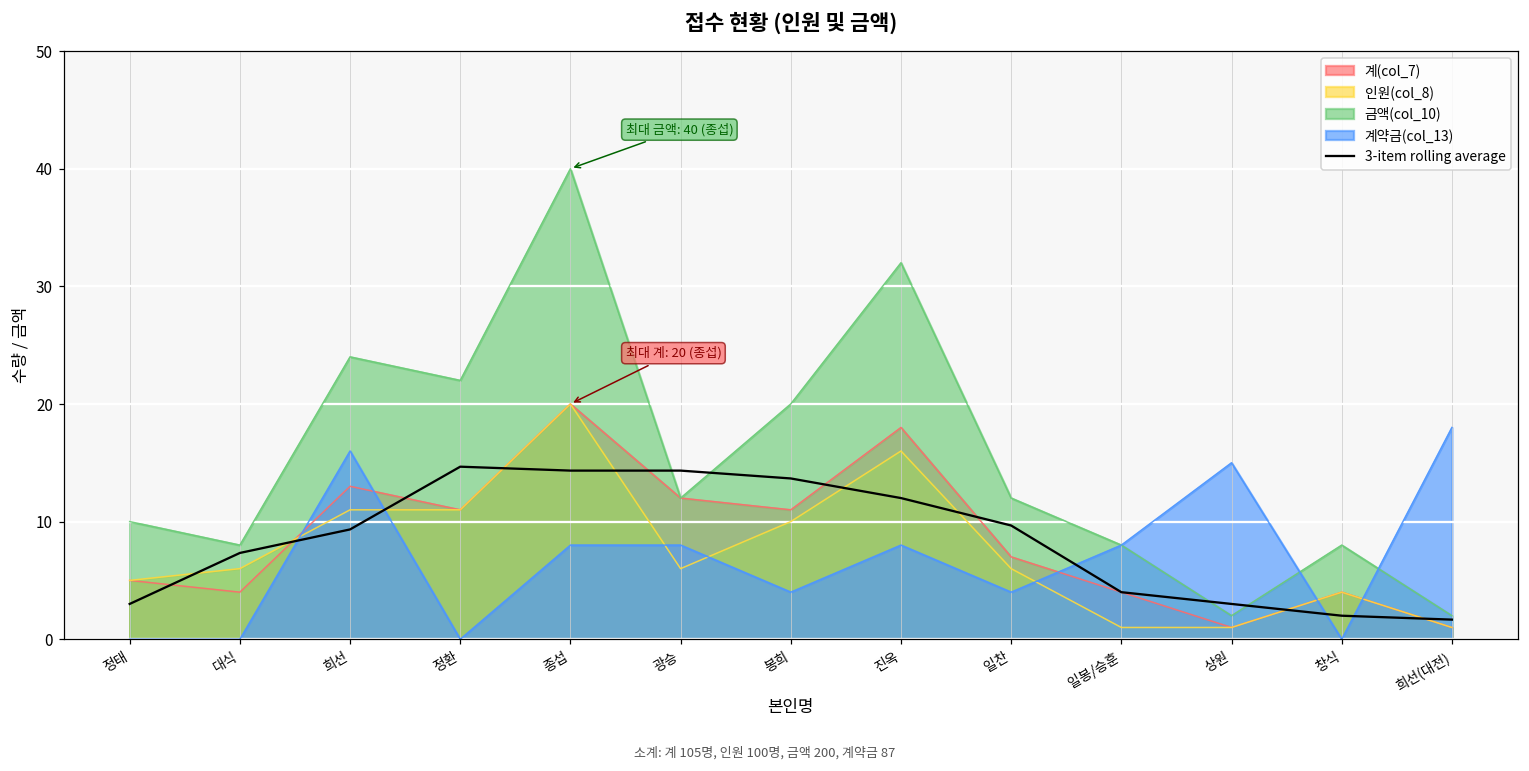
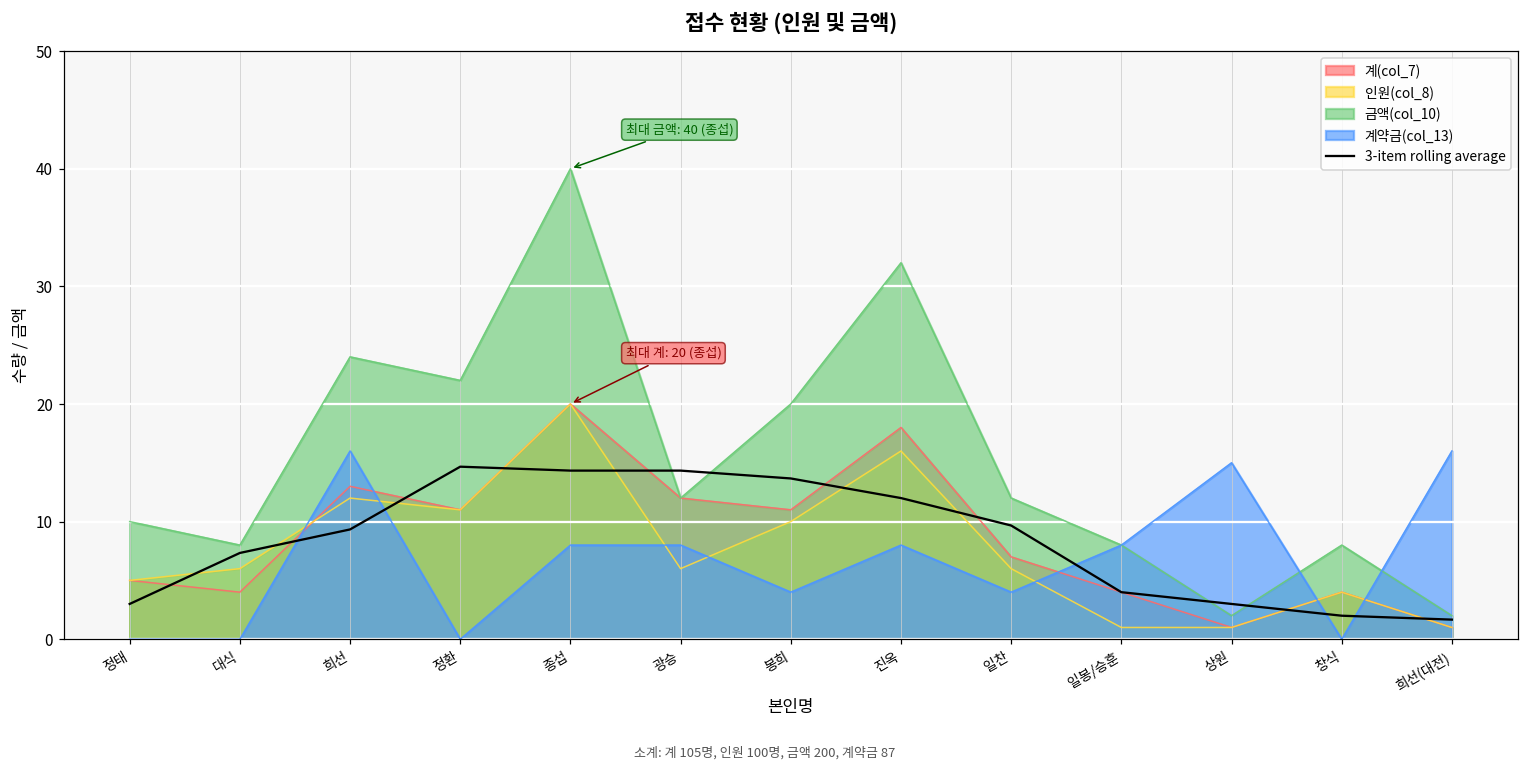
  {
    "계(col_7)": {
      "대식": 4,
      "희선": 13,
      "봉희": 11,
      "진옥": 18,
      "일찬": 7
    },
    "인원(col_8)": {
      "대식": 6,
-     "희선": 11,
+     "희선": 12,
      "광승": 6,
      "봉희": 10,
      "진옥": 16,
      "일찬": 6,
      "일봉/승훈": 1
    },
    "금액(col_10)": {
      "정태": 10,
      "대식": 8,
      "희선": 24,
      "정환": 22,
      "봉희": 20,
      "진옥": 32,
      "일찬": 12,
      "상원": 2,
      "창식": 8,
      "희선(대전)": 2
    },
    "계약금(col_13)": {
      "정태": 0,
      "대식": 0,
      "희선": 16,
      "정환": 0,
      "종섭": 8,
      "광승": 8,
      "봉희": 4,
      "진옥": 8,
      "일찬": 4,
      "상원": 15,
      "창식": 0,
-     "희선(대전)": 18
+     "희선(대전)": 16
    },
    "3-item rolling average": {
      "정태": 3,
      "대식": 7.3,
      "희선": 9.3,
      "정환": 14.7,
      "종섭": 14.3,
      "광승": 14.3,
      "봉희": 13.7,
      "진옥": 12,
      "일찬": 9.7,
      "상원": 3,
      "창식": 2,
      "희선(대전)": 1.7
    }
  }
